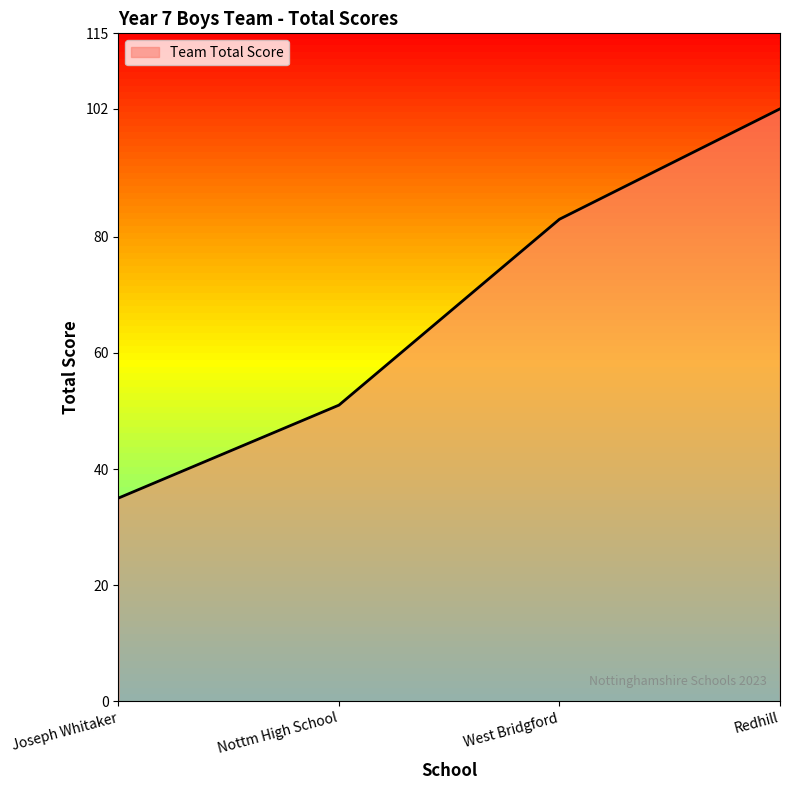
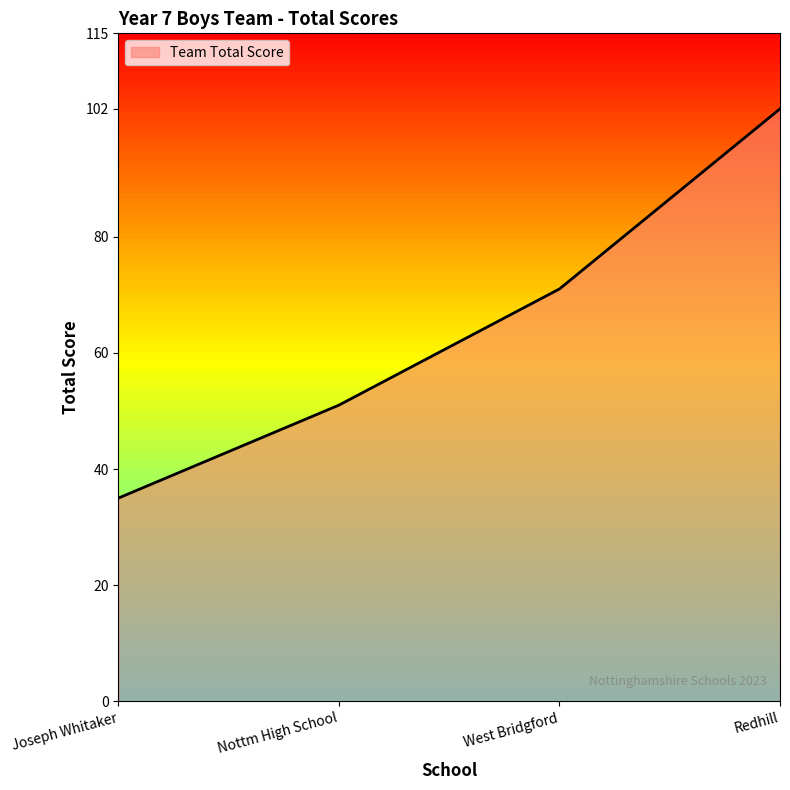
  {
    "Joseph Whitaker": 35,
    "Nottm High School": 51,
-   "West Bridgford": 83,
+   "West Bridgford": 71,
    "Redhill": 102
  }
